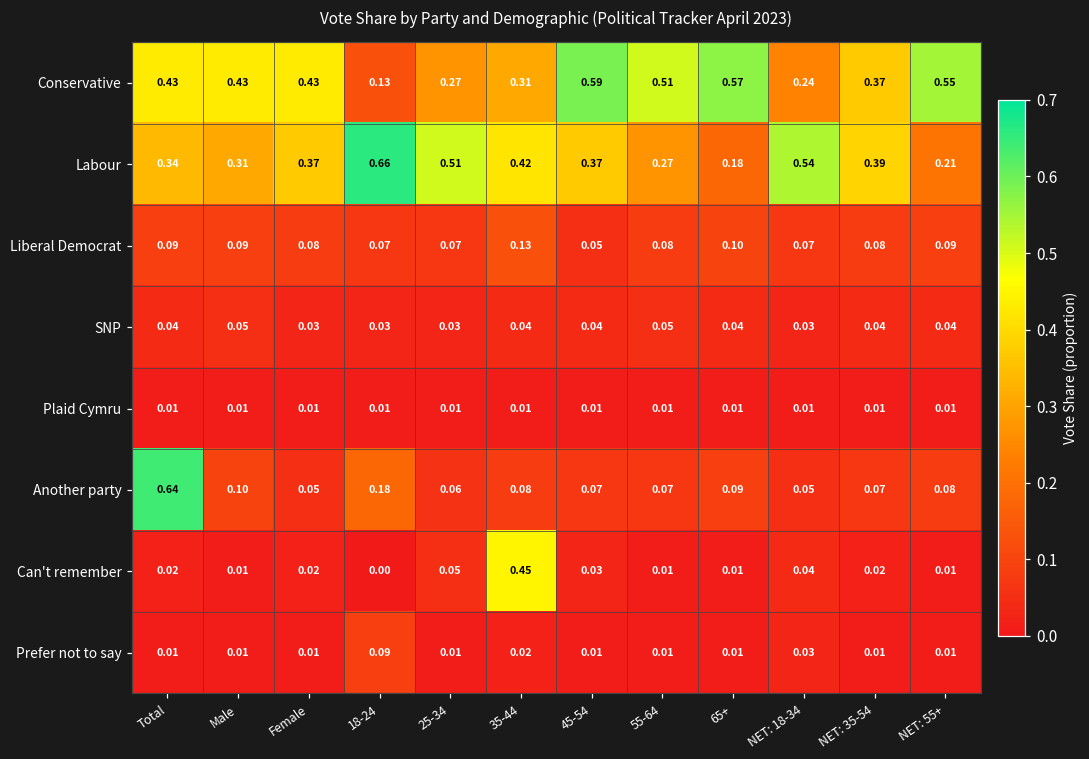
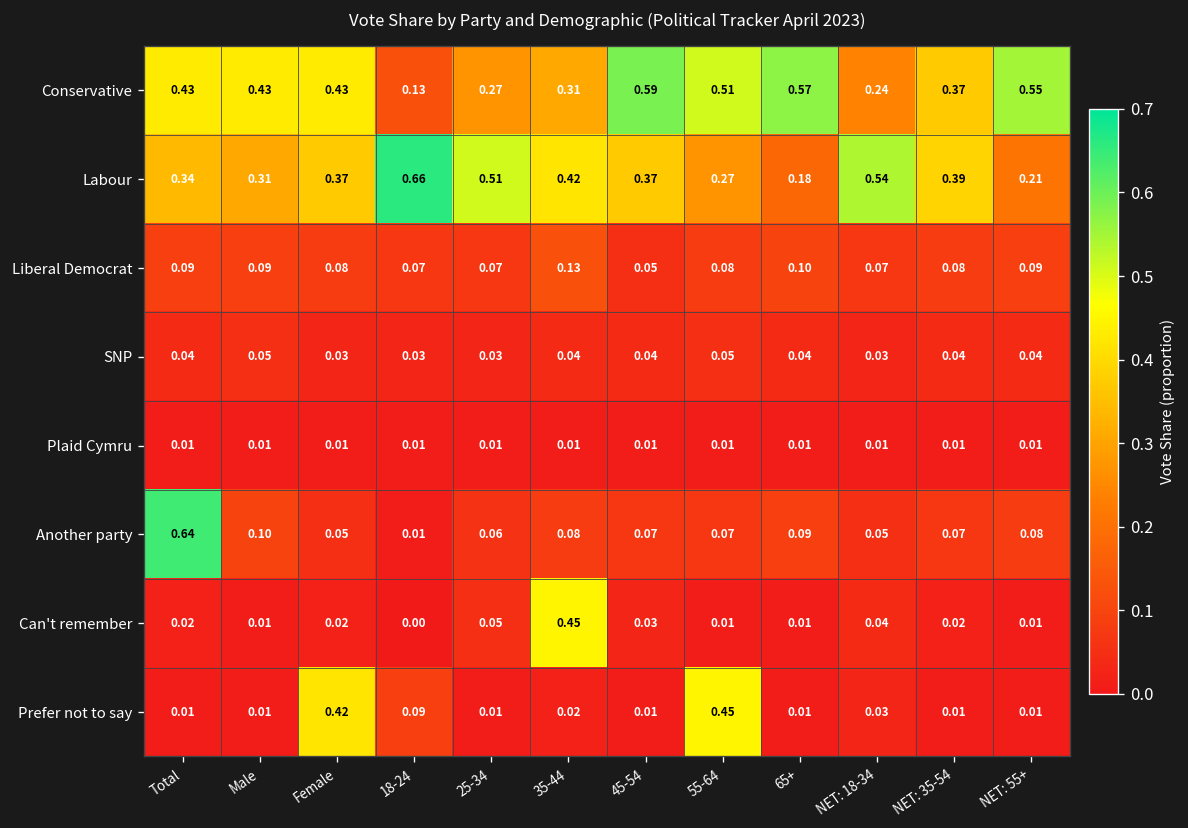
  {
    "Conservative": {
      "Total": 0.43,
      "Male": 0.43,
      "Female": 0.43,
      "18-24": 0.13,
      "25-34": 0.27,
      "35-44": 0.31,
      "45-54": 0.59,
      "55-64": 0.51,
      "65+": 0.57,
      "NET: 18-34": 0.24,
      "NET: 35-54": 0.37,
      "NET: 55+": 0.55
    },
    "Labour": {
      "Total": 0.34,
      "Male": 0.31,
      "Female": 0.37,
      "18-24": 0.66,
      "25-34": 0.51,
      "35-44": 0.42,
      "45-54": 0.37,
      "55-64": 0.27,
      "65+": 0.18,
      "NET: 18-34": 0.54,
      "NET: 35-54": 0.39,
      "NET: 55+": 0.21
    },
    "Liberal Democrat": {
      "Total": 0.09,
      "Male": 0.09,
      "Female": 0.08,
      "18-24": 0.07,
      "25-34": 0.07,
      "35-44": 0.13,
      "45-54": 0.05,
      "55-64": 0.08,
      "65+": 0.10,
      "NET: 18-34": 0.07,
      "NET: 35-54": 0.08,
      "NET: 55+": 0.09
    },
    "SNP": {
      "Total": 0.04,
      "Male": 0.05,
      "Female": 0.03,
      "18-24": 0.03,
      "25-34": 0.03,
      "35-44": 0.04,
      "45-54": 0.04,
      "55-64": 0.05,
      "65+": 0.04,
      "NET: 18-34": 0.03,
      "NET: 35-54": 0.04,
      "NET: 55+": 0.04
    },
    "Plaid Cymru": {
      "Total": 0.01,
      "Male": 0.01,
      "Female": 0.01,
      "18-24": 0.01,
      "25-34": 0.01,
      "35-44": 0.01,
      "45-54": 0.01,
      "55-64": 0.01,
      "65+": 0.01,
      "NET: 18-34": 0.01,
      "NET: 35-54": 0.01,
      "NET: 55+": 0.01
    },
    "Another party": {
      "Total": 0.64,
      "Male": 0.10,
      "Female": 0.05,
-     "18-24": 0.18,
+     "18-24": 0.01,
      "25-34": 0.06,
      "35-44": 0.08,
      "45-54": 0.07,
      "55-64": 0.07,
      "65+": 0.09,
      "NET: 18-34": 0.05,
      "NET: 35-54": 0.07,
      "NET: 55+": 0.08
    },
    "Can't remember": {
      "Total": 0.02,
      "Male": 0.01,
      "Female": 0.02,
      "18-24": 0.00,
      "25-34": 0.05,
      "35-44": 0.45,
      "45-54": 0.03,
      "55-64": 0.01,
      "65+": 0.01,
      "NET: 18-34": 0.04,
      "NET: 35-54": 0.02,
      "NET: 55+": 0.01
    },
    "Prefer not to say": {
      "Total": 0.01,
      "Male": 0.01,
-     "Female": 0.01,
+     "Female": 0.42,
      "18-24": 0.09,
      "25-34": 0.01,
      "35-44": 0.02,
      "45-54": 0.01,
-     "55-64": 0.01,
+     "55-64": 0.45,
      "65+": 0.01,
      "NET: 18-34": 0.03,
      "NET: 35-54": 0.01,
      "NET: 55+": 0.01
    }
  }
